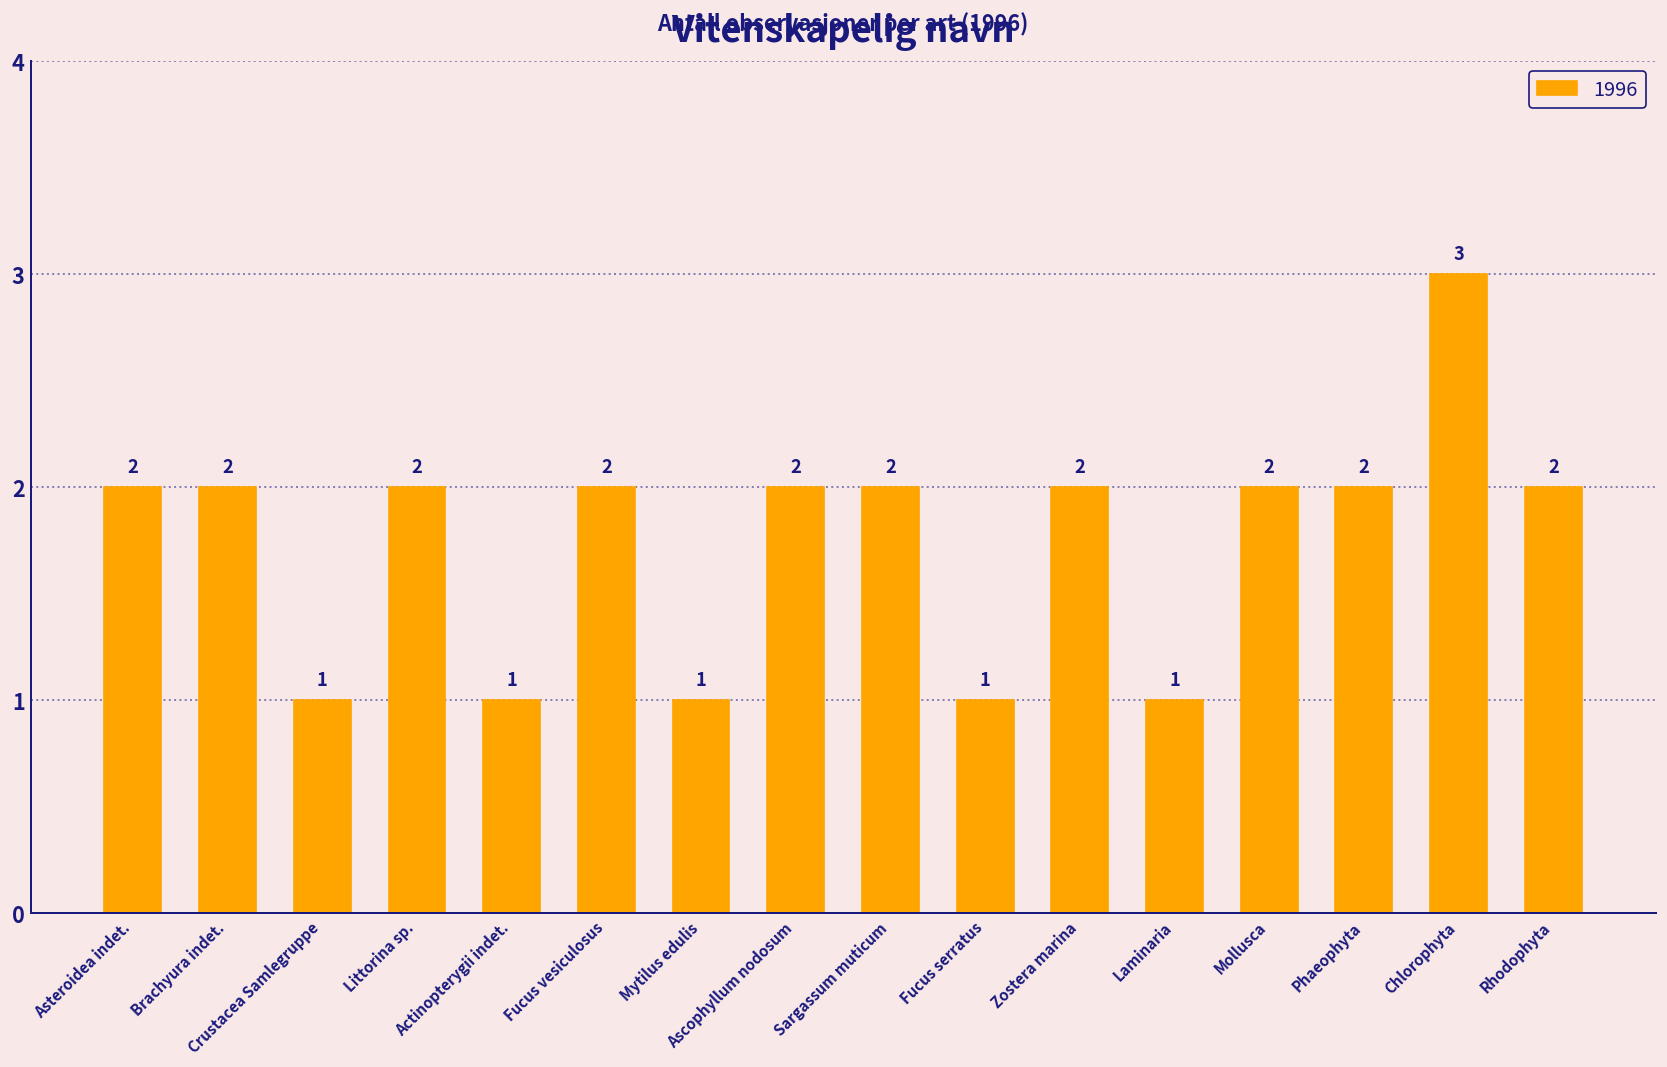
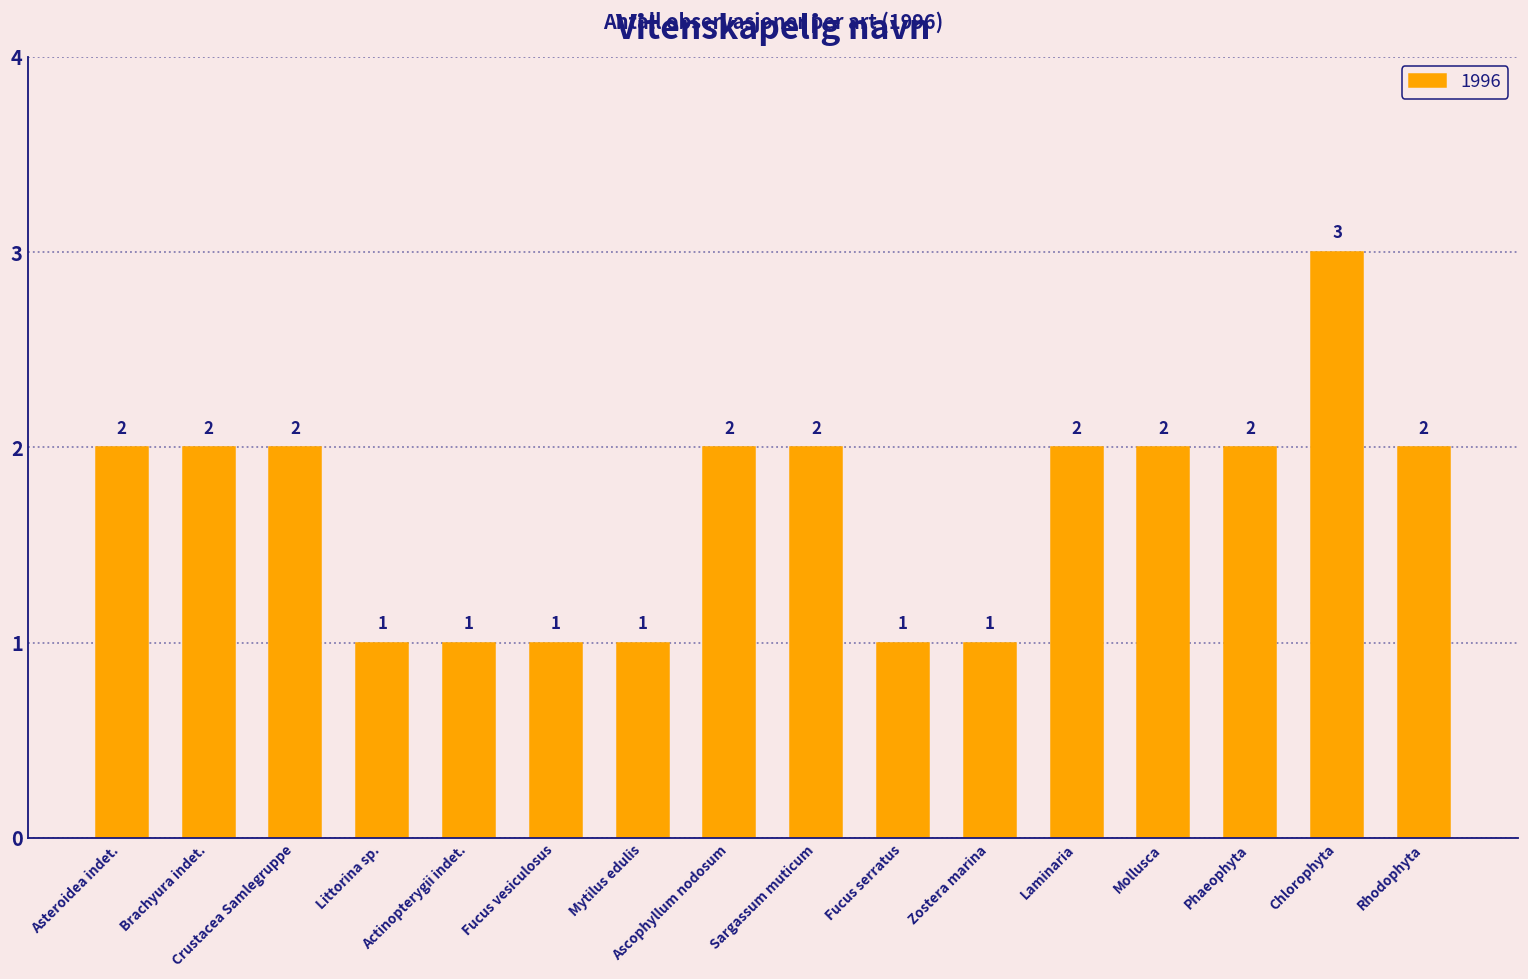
  {
    "Asteroidea indet.": 2,
    "Brachyura indet.": 2,
-   "Crustacea Samlegruppe": 1,
-   "Littorina sp.": 2,
+   "Crustacea Samlegruppe": 2,
+   "Littorina sp.": 1,
    "Actinopterygii indet.": 1,
-   "Fucus vesiculosus": 2,
+   "Fucus vesiculosus": 1,
    "Mytilus edulis": 1,
    "Ascophyllum nodosum": 2,
    "Sargassum muticum": 2,
    "Fucus serratus": 1,
-   "Zostera marina": 2,
-   "Laminaria": 1,
+   "Zostera marina": 1,
+   "Laminaria": 2,
    "Mollusca": 2,
    "Phaeophyta": 2,
    "Chlorophyta": 3,
    "Rhodophyta": 2
  }
